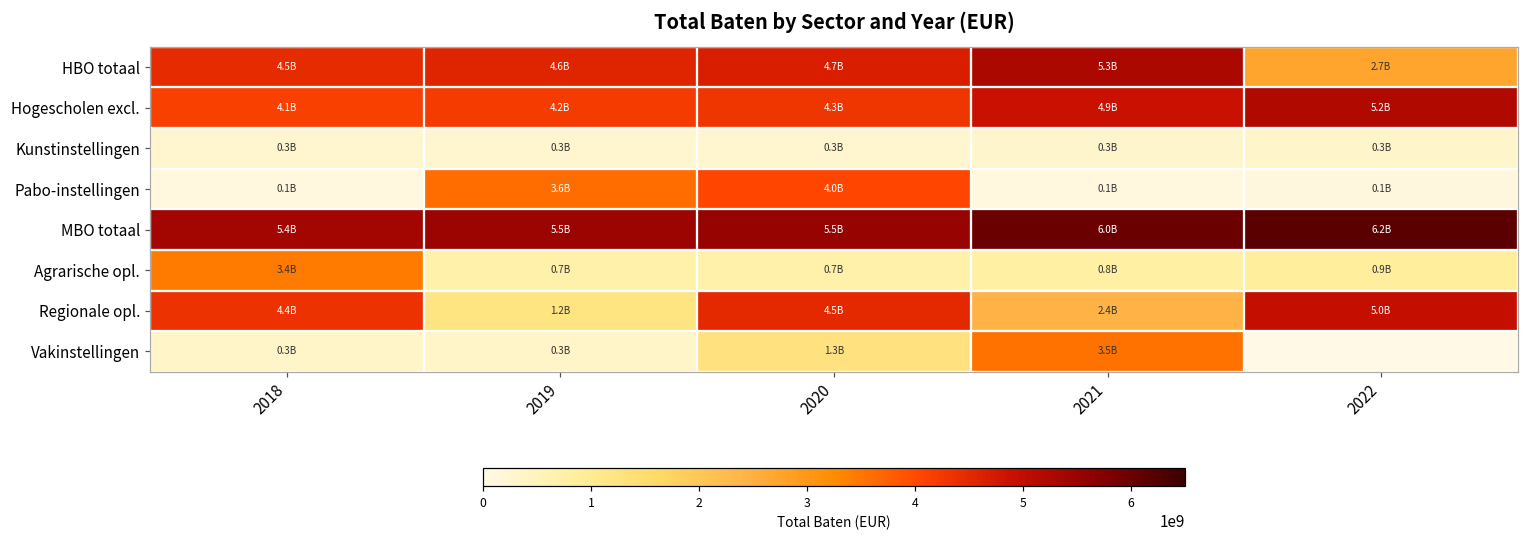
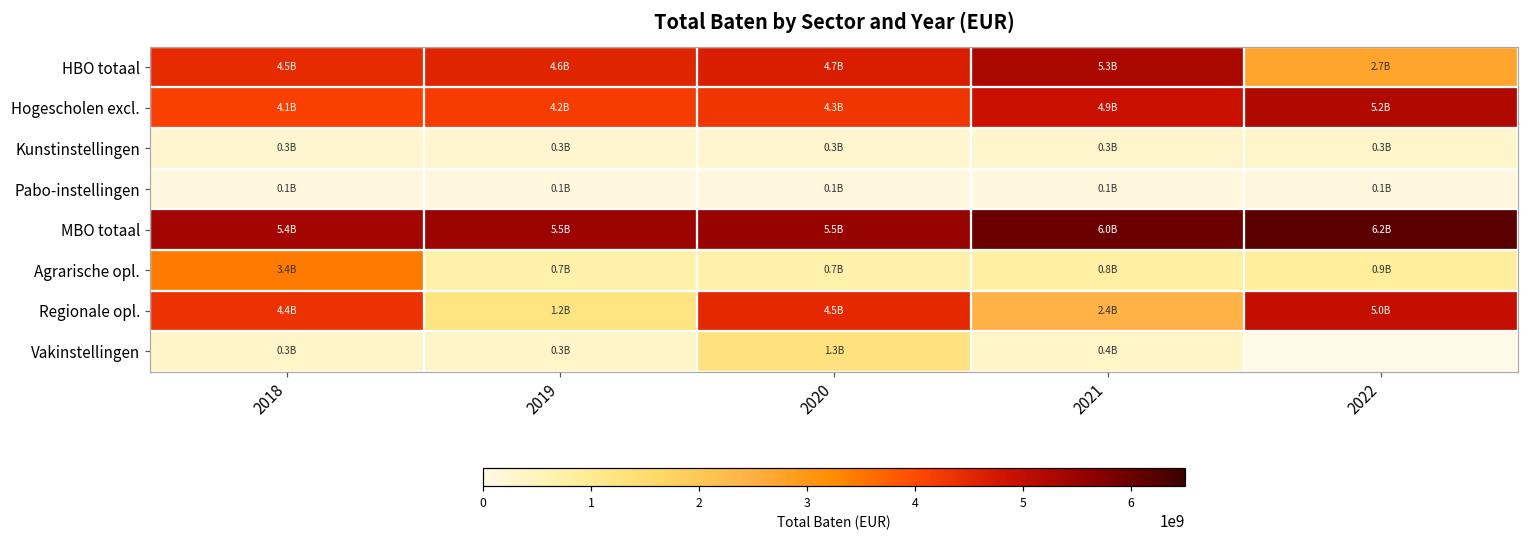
  {
    "HBO totaal": {
      "2018": "4.5B",
      "2019": "4.6B",
      "2020": "4.7B",
      "2021": "5.3B",
      "2022": "2.7B"
    },
    "Hogescholen excl.": {
      "2018": "4.1B",
      "2019": "4.2B",
      "2020": "4.3B",
      "2021": "4.9B",
      "2022": "5.2B"
    },
    "Kunstinstellingen": {
      "2018": "0.3B",
      "2019": "0.3B",
      "2020": "0.3B",
      "2021": "0.3B",
      "2022": "0.3B"
    },
    "Pabo-instellingen": {
      "2018": "0.1B",
-     "2019": "3.6B",
-     "2020": "4.0B",
+     "2019": "0.1B",
+     "2020": "0.1B",
      "2021": "0.1B",
      "2022": "0.1B"
    },
    "MBO totaal": {
      "2018": "5.4B",
      "2019": "5.5B",
      "2020": "5.5B",
      "2021": "6.0B",
      "2022": "6.2B"
    },
    "Agrarische opl.": {
      "2018": "3.4B",
      "2019": "0.7B",
      "2020": "0.7B",
      "2021": "0.8B",
      "2022": "0.9B"
    },
    "Regionale opl.": {
      "2018": "4.4B",
      "2019": "1.2B",
      "2020": "4.5B",
      "2021": "2.4B",
      "2022": "5.0B"
    },
    "Vakinstellingen": {
      "2018": "0.3B",
      "2019": "0.3B",
      "2020": "1.3B",
-     "2021": "3.5B"
+     "2021": "0.4B"
    }
  }
